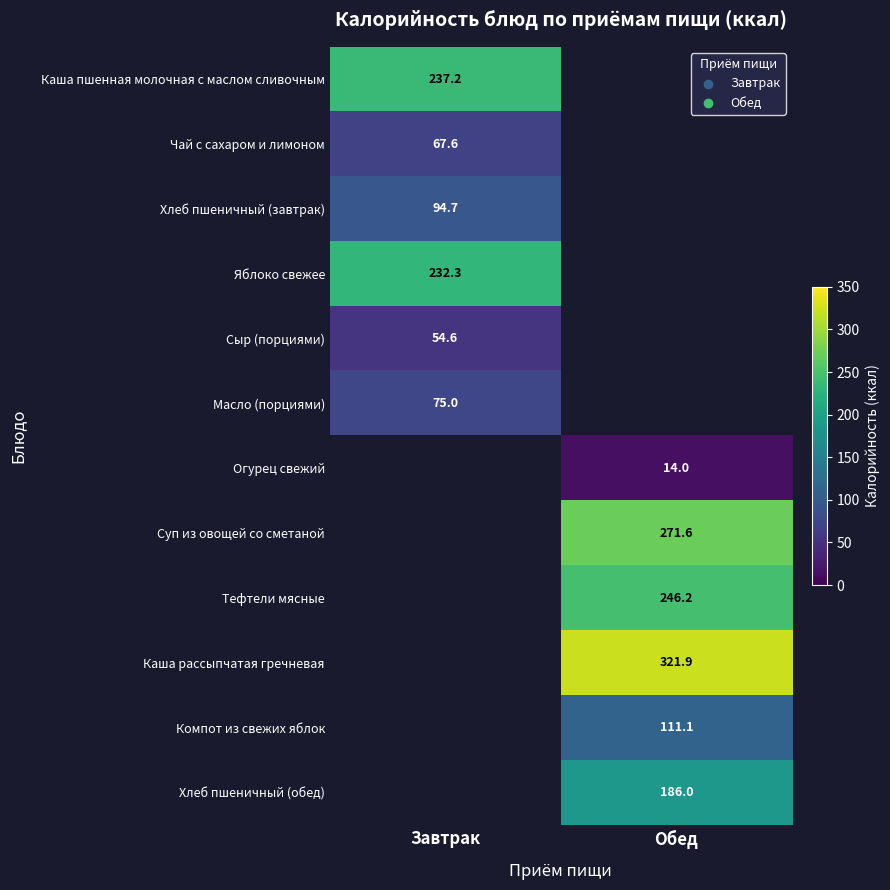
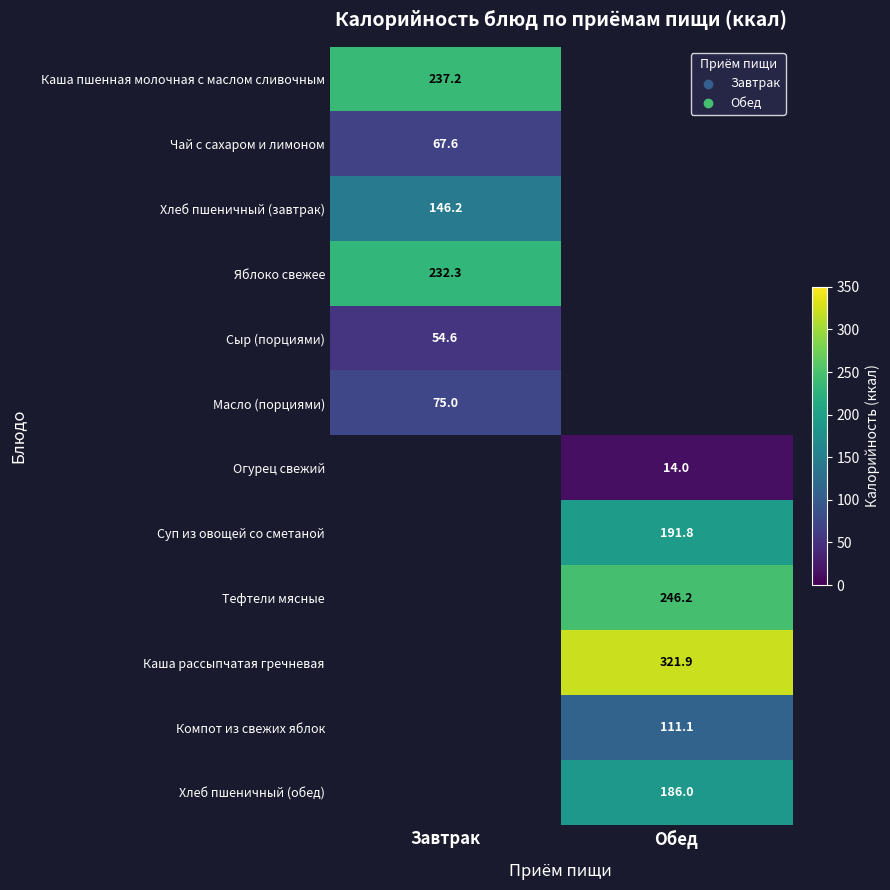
  {
    "Каша пшенная молочная с маслом сливочным": {
      "Завтрак": 237.2
    },
    "Чай с сахаром и лимоном": {
      "Завтрак": 67.6
    },
    "Хлеб пшеничный (завтрак)": {
-     "Завтрак": 94.7
+     "Завтрак": 146.2
    },
    "Яблоко свежее": {
      "Завтрак": 232.3
    },
    "Сыр (порциями)": {
      "Завтрак": 54.6
    },
    "Масло (порциями)": {
      "Завтрак": 75.0
    },
    "Огурец свежий": {
      "Обед": 14.0
    },
    "Суп из овощей со сметаной": {
-     "Обед": 271.6
+     "Обед": 191.8
    },
    "Тефтели мясные": {
      "Обед": 246.2
    },
    "Каша рассыпчатая гречневая": {
      "Обед": 321.9
    },
    "Компот из свежих яблок": {
      "Обед": 111.1
    },
    "Хлеб пшеничный (обед)": {
      "Обед": 186.0
    }
  }
